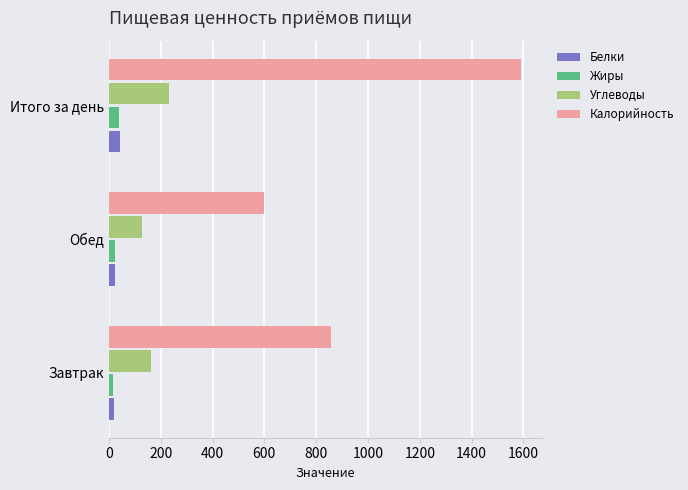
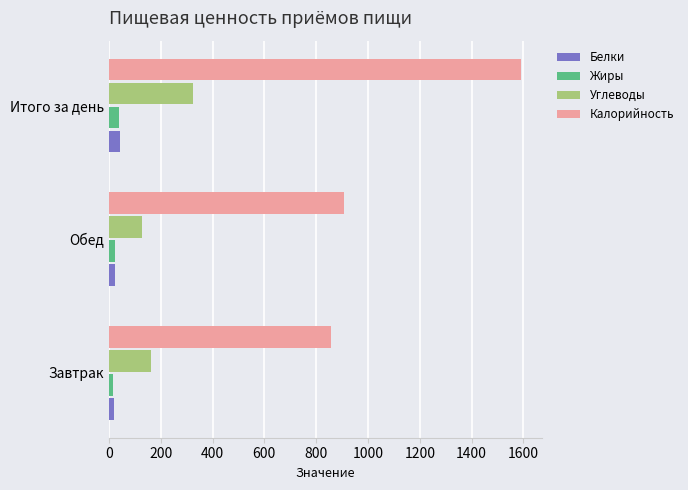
  {
    "Белки": {
      "Итого за день": 40,
      "Обед": 20,
      "Завтрак": 20
    },
    "Жиры": {
      "Итого за день": 40,
      "Обед": 20,
      "Завтрак": 20
    },
    "Углеводы": {
-     "Итого за день": 230,
+     "Итого за день": 330,
      "Обед": 130,
      "Завтрак": 160
    },
    "Калорийность": {
      "Итого за день": 1590,
-     "Обед": 600,
+     "Обед": 910,
      "Завтрак": 860
    }
  }
